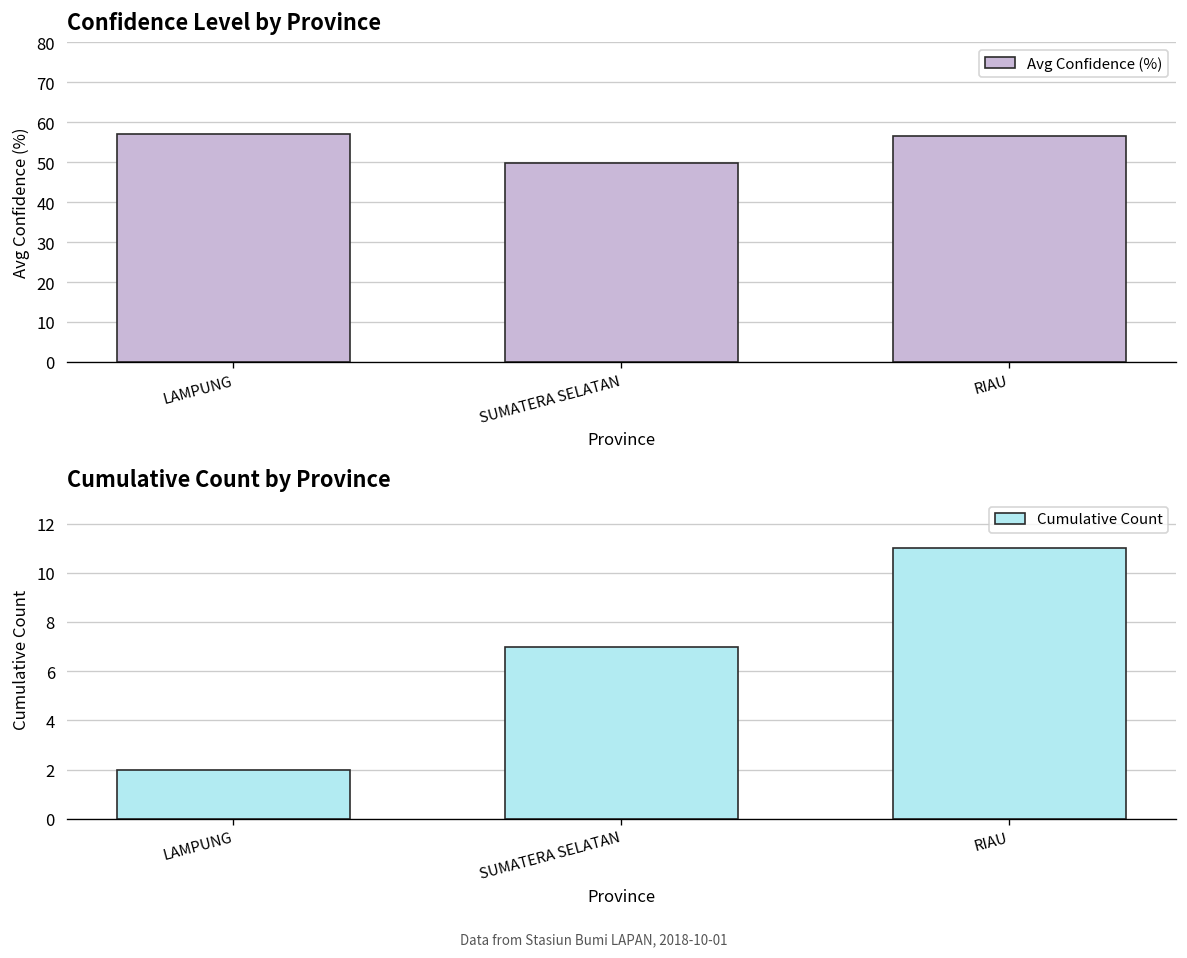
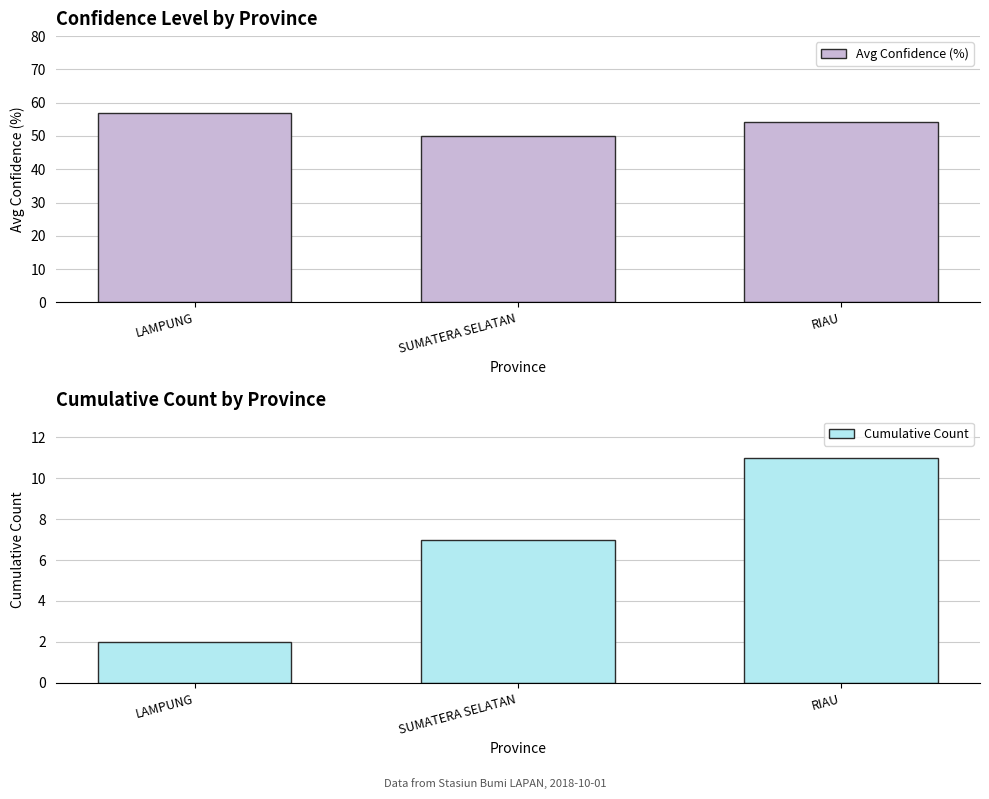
  {
    "Confidence Level by Province": {
      "LAMPUNG": 57,
      "SUMATERA SELATAN": 50,
-     "RIAU": 57
+     "RIAU": 54
    },
    "Cumulative Count by Province": {
      "LAMPUNG": 2.0,
      "SUMATERA SELATAN": 7.0,
      "RIAU": 11.0
    }
  }
